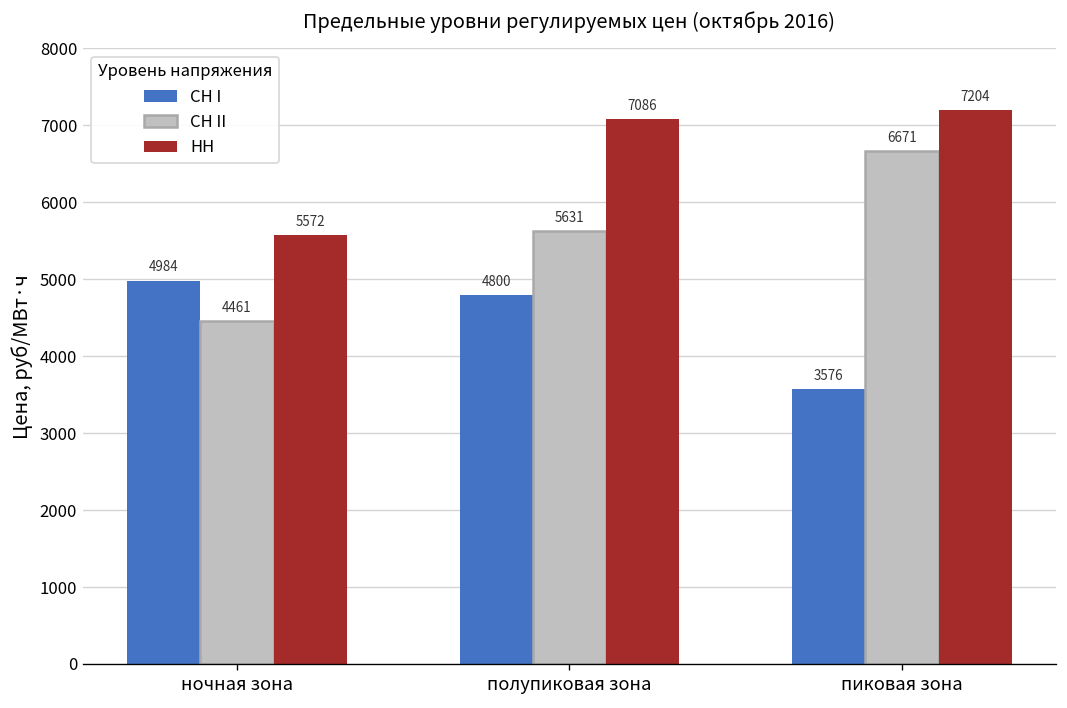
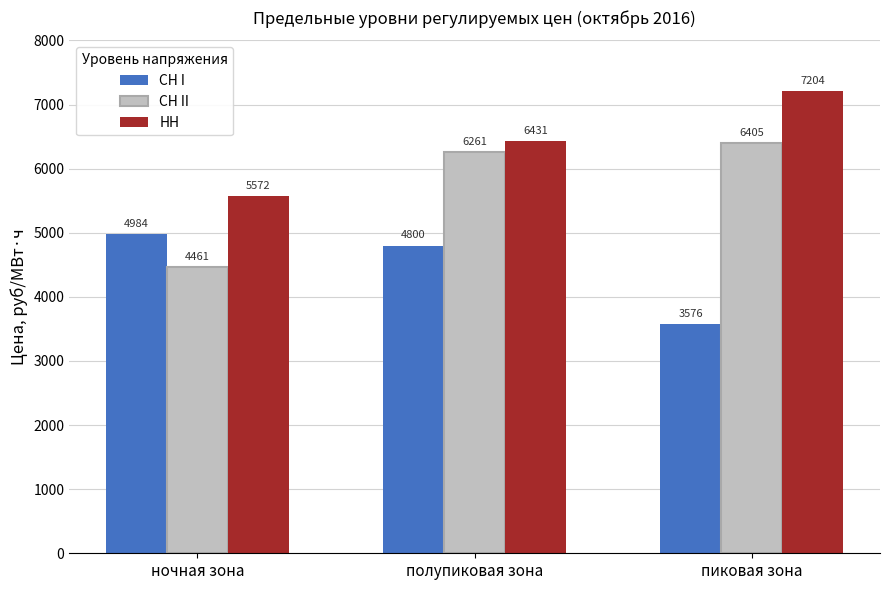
  {
    "СН I": {
      "ночная зона": 4984,
      "полупиковая зона": 4800,
      "пиковая зона": 3576
    },
    "СН II": {
      "ночная зона": 4461,
-     "полупиковая зона": 5631,
-     "пиковая зона": 6671
+     "полупиковая зона": 6261,
+     "пиковая зона": 6405
    },
    "НН": {
      "ночная зона": 5572,
-     "полупиковая зона": 7086,
+     "полупиковая зона": 6431,
      "пиковая зона": 7204
    }
  }
